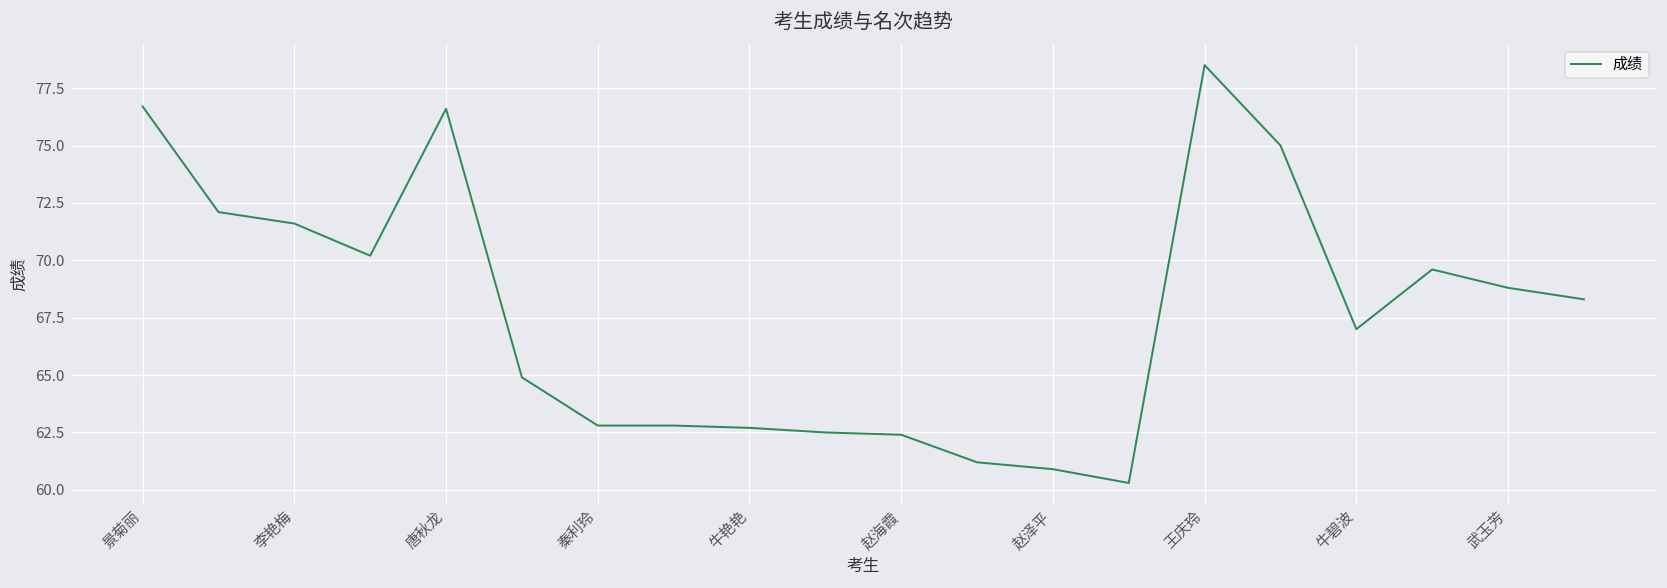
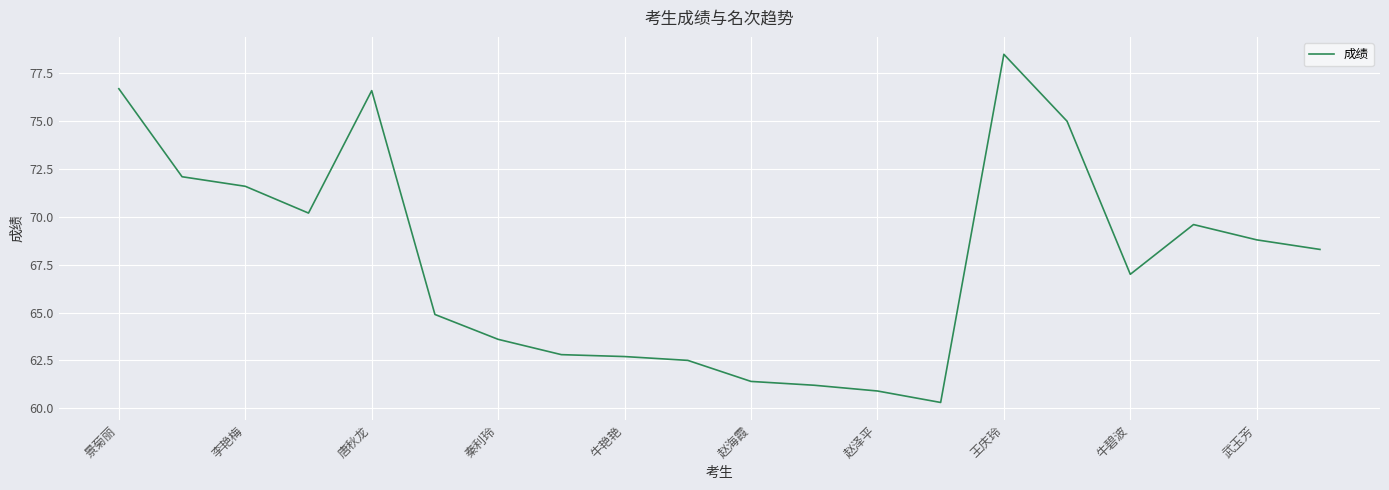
  {
    "景菊丽": 76.7,
    "李艳梅": 71.6,
    "唐秋龙": 76.6,
-   "秦利玲": 62.8,
+   "秦利玲": 63.6,
    "牛艳艳": 62.7,
-   "赵海霞": 62.4,
+   "赵海霞": 61.4,
    "赵泽平": 60.9,
    "王庆玲": 78.5,
    "牛碧波": 67.0,
    "武玉芳": 68.8
  }
